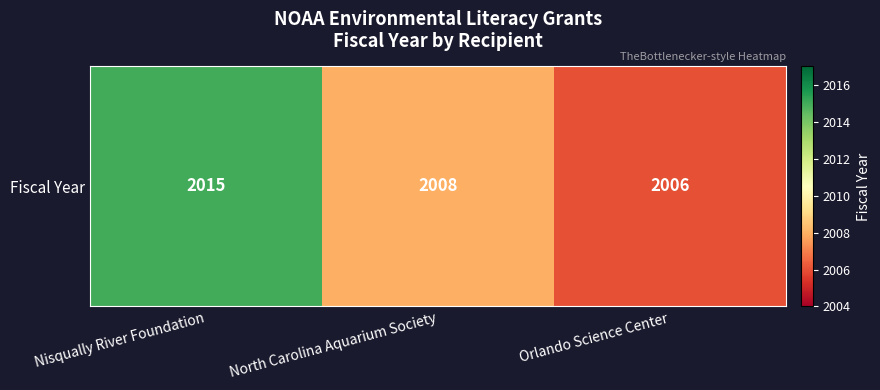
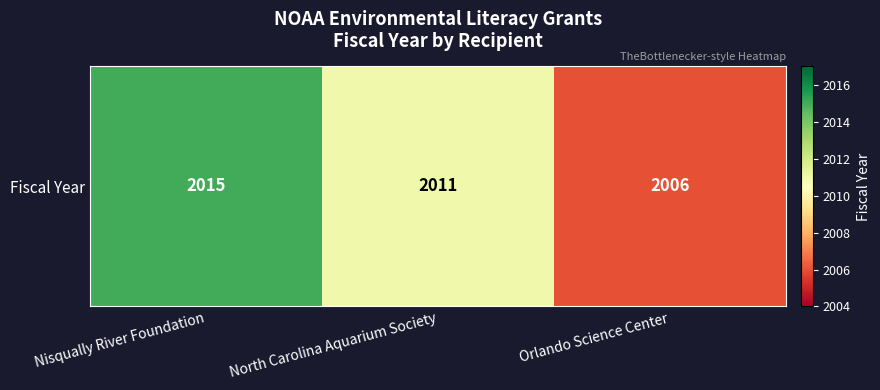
  {
    "Fiscal Year": {
      "Nisqually River Foundation": 2015,
-     "North Carolina Aquarium Society": 2008,
+     "North Carolina Aquarium Society": 2011,
      "Orlando Science Center": 2006
    }
  }
